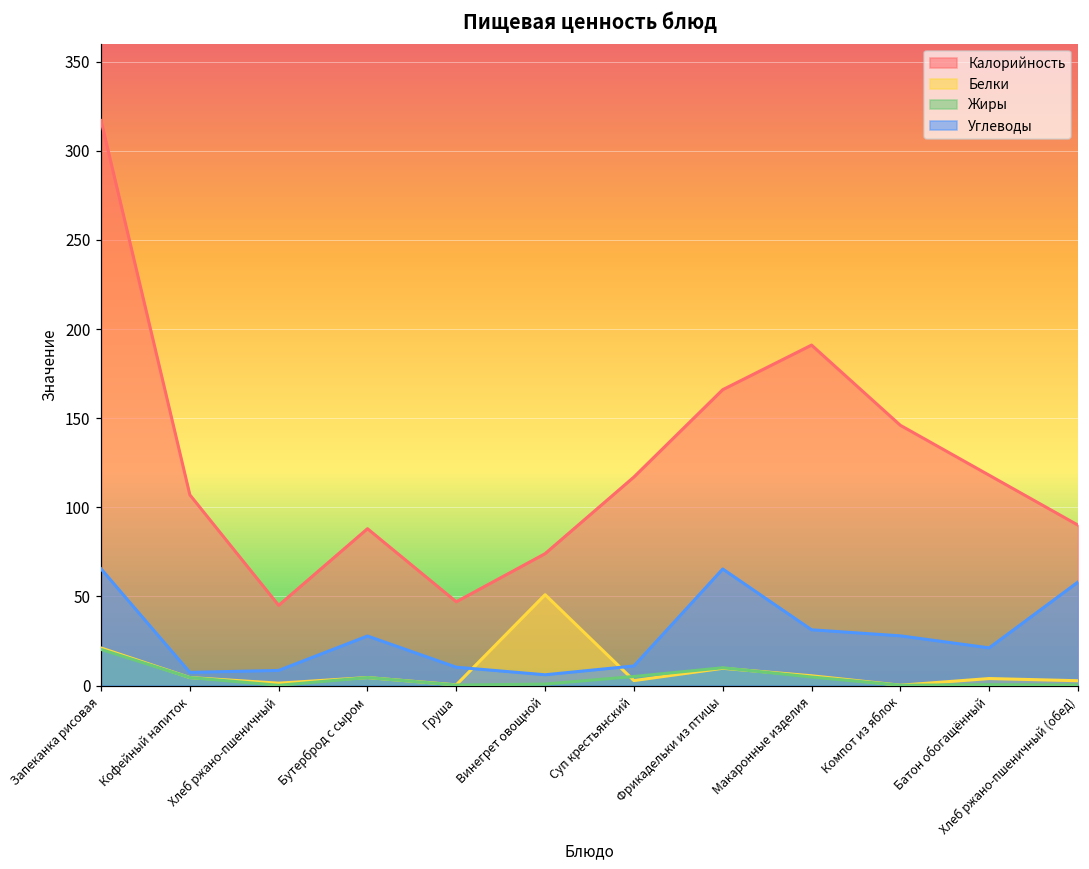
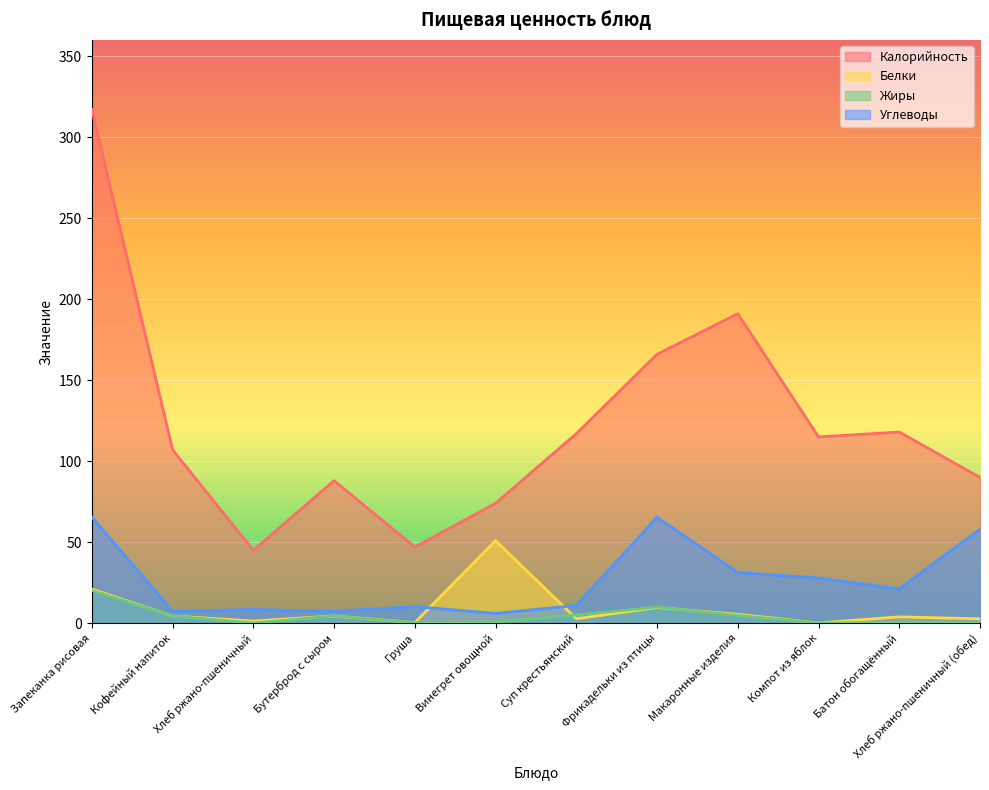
  {
    "Калорийность": {
      "Запеканка рисовая": 317,
      "Кофейный напиток": 107,
      "Хлеб ржано-пшеничный": 45,
      "Бутерброд с сыром": 88,
      "Груша": 47,
      "Винегрет овощной": 74,
      "Суп крестьянский": 117,
      "Фрикадельки из птицы": 166,
      "Макаронные изделия": 191,
-     "Компот из яблок": 146,
+     "Компот из яблок": 115,
      "Батон обогащённый": 118,
      "Хлеб ржано-пшеничный (обед)": 90
    },
    "Белки": {
      "Винегрет овощной": 51,
      "Суп крестьянский": 3,
      "Батон обогащённый": 4,
      "Хлеб ржано-пшеничный (обед)": 3
    },
    "Жиры": {
      "Винегрет овощной": 1,
      "Суп крестьянский": 5,
      "Батон обогащённый": 1,
      "Хлеб ржано-пшеничный (обед)": 0
    },
    "Углеводы": {
      "Запеканка рисовая": 66,
      "Кофейный напиток": 7,
      "Хлеб ржано-пшеничный": 9,
-     "Бутерброд с сыром": 28,
+     "Бутерброд с сыром": 7,
      "Груша": 10,
      "Винегрет овощной": 6,
      "Суп крестьянский": 11,
      "Фрикадельки из птицы": 65,
      "Макаронные изделия": 31,
      "Компот из яблок": 28,
      "Батон обогащённый": 21,
      "Хлеб ржано-пшеничный (обед)": 58
    }
  }
